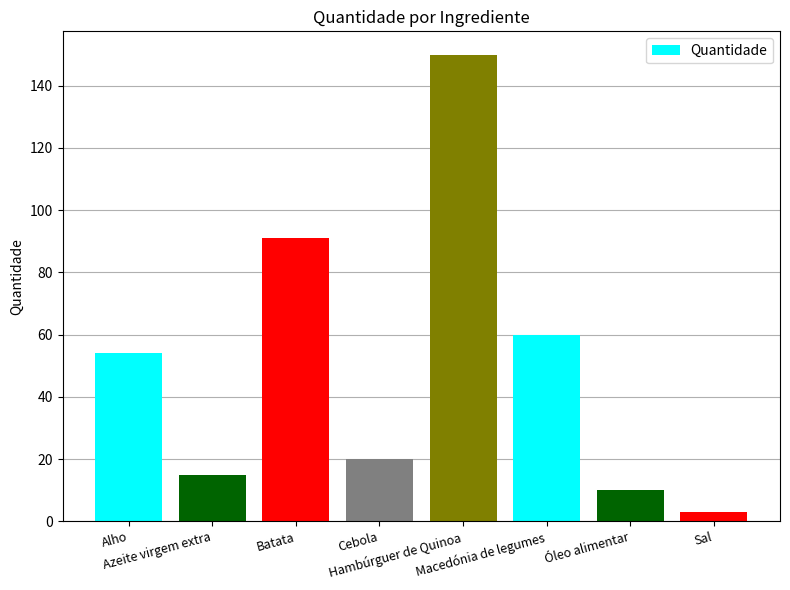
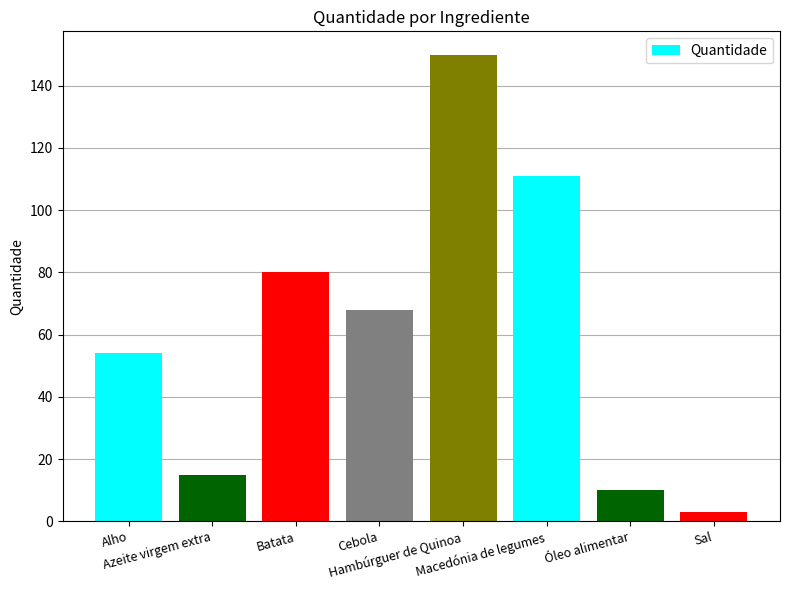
  {
    "Alho": 54,
    "Azeite virgem extra": 15,
-   "Batata": 91,
-   "Cebola": 20,
+   "Batata": 80,
+   "Cebola": 68,
    "Hambúrguer de Quinoa": 150,
-   "Macedónia de legumes": 60,
+   "Macedónia de legumes": 111,
    "Óleo alimentar": 10,
    "Sal": 3
  }
